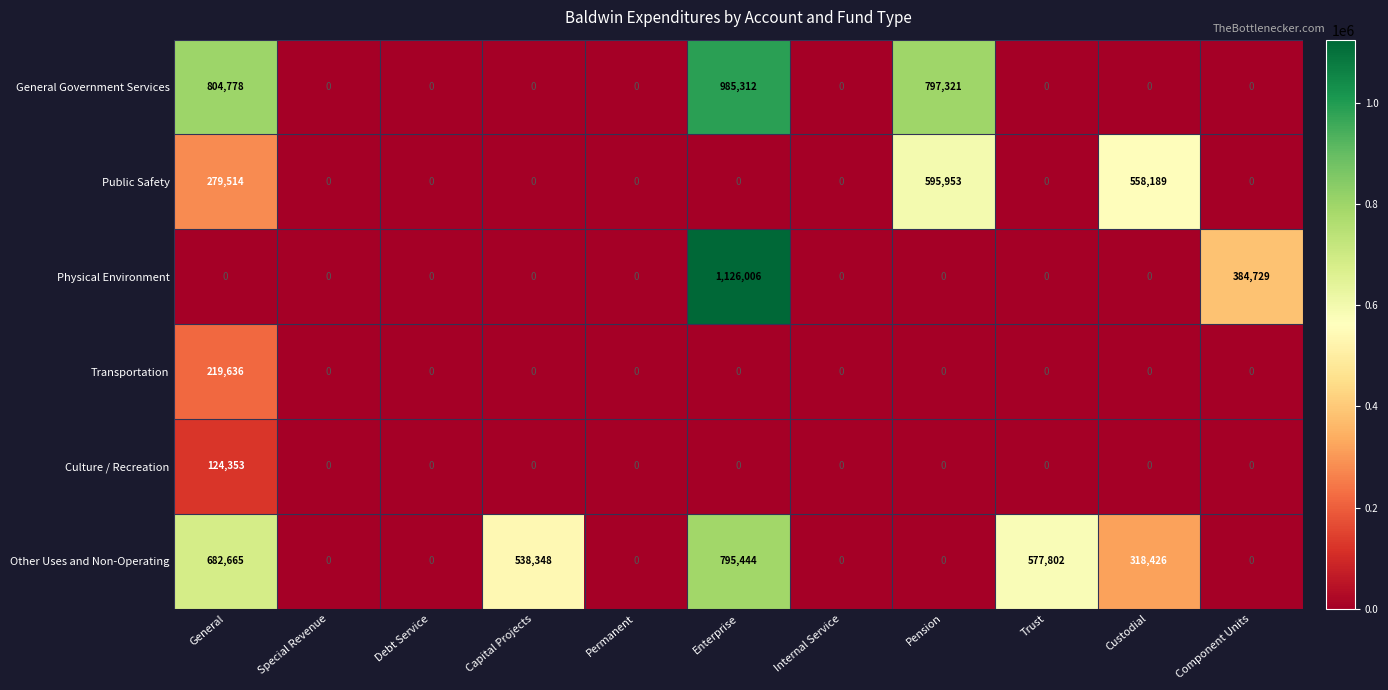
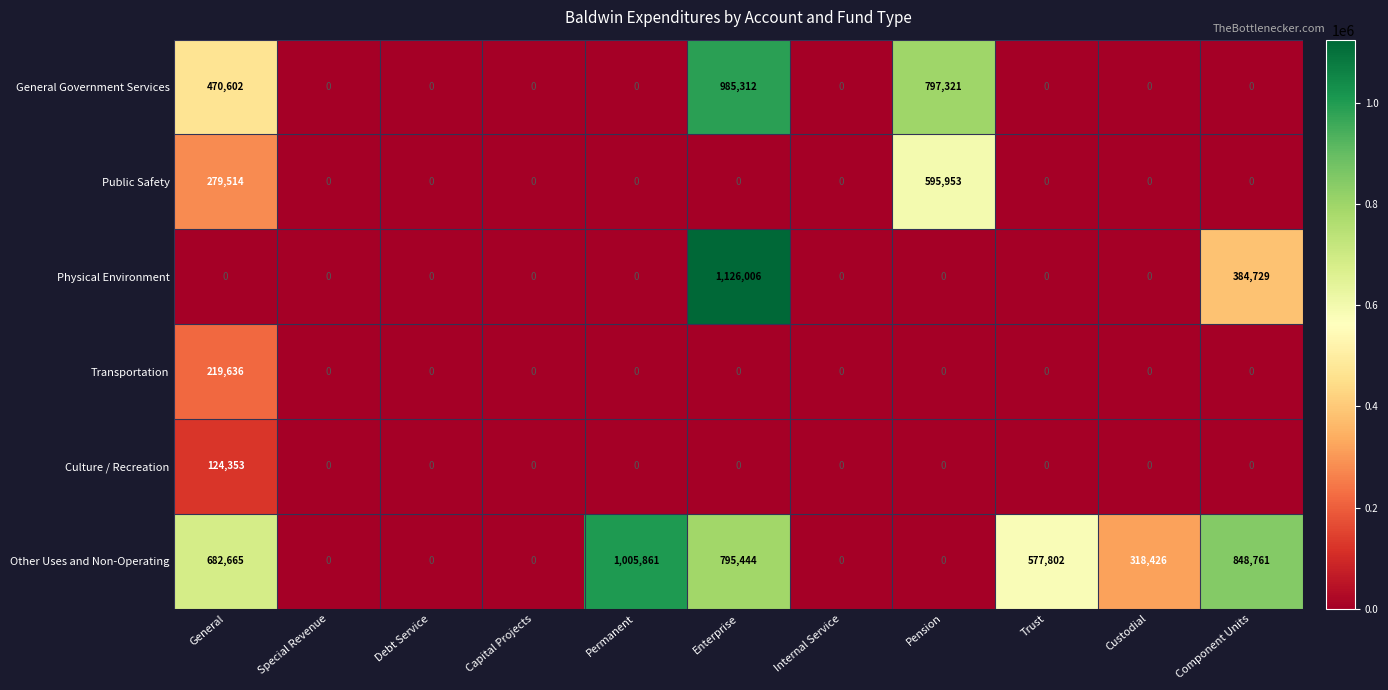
  {
    "General Government Services": {
-     "General": "804,778",
+     "General": "470,602",
      "Special Revenue": "0",
      "Debt Service": "0",
      "Capital Projects": "0",
      "Permanent": "0",
      "Enterprise": "985,312",
      "Internal Service": "0",
      "Pension": "797,321",
      "Trust": "0",
      "Custodial": "0",
      "Component Units": "0"
    },
    "Public Safety": {
      "General": "279,514",
      "Special Revenue": "0",
      "Debt Service": "0",
      "Capital Projects": "0",
      "Permanent": "0",
      "Enterprise": "0",
      "Internal Service": "0",
      "Pension": "595,953",
      "Trust": "0",
-     "Custodial": "558,189",
+     "Custodial": "0",
      "Component Units": "0"
    },
    "Physical Environment": {
      "General": "0",
      "Special Revenue": "0",
      "Debt Service": "0",
      "Capital Projects": "0",
      "Permanent": "0",
      "Enterprise": "1,126,006",
      "Internal Service": "0",
      "Pension": "0",
      "Trust": "0",
      "Custodial": "0",
      "Component Units": "384,729"
    },
    "Transportation": {
      "General": "219,636",
      "Special Revenue": "0",
      "Debt Service": "0",
      "Capital Projects": "0",
      "Permanent": "0",
      "Enterprise": "0",
      "Internal Service": "0",
      "Pension": "0",
      "Trust": "0",
      "Custodial": "0",
      "Component Units": "0"
    },
    "Culture / Recreation": {
      "General": "124,353",
      "Special Revenue": "0",
      "Debt Service": "0",
      "Capital Projects": "0",
      "Permanent": "0",
      "Enterprise": "0",
      "Internal Service": "0",
      "Pension": "0",
      "Trust": "0",
      "Custodial": "0",
      "Component Units": "0"
    },
    "Other Uses and Non-Operating": {
      "General": "682,665",
      "Special Revenue": "0",
      "Debt Service": "0",
-     "Capital Projects": "538,348",
-     "Permanent": "0",
+     "Capital Projects": "0",
+     "Permanent": "1,005,861",
      "Enterprise": "795,444",
      "Internal Service": "0",
      "Pension": "0",
      "Trust": "577,802",
      "Custodial": "318,426",
-     "Component Units": "0"
+     "Component Units": "848,761"
    }
  }
